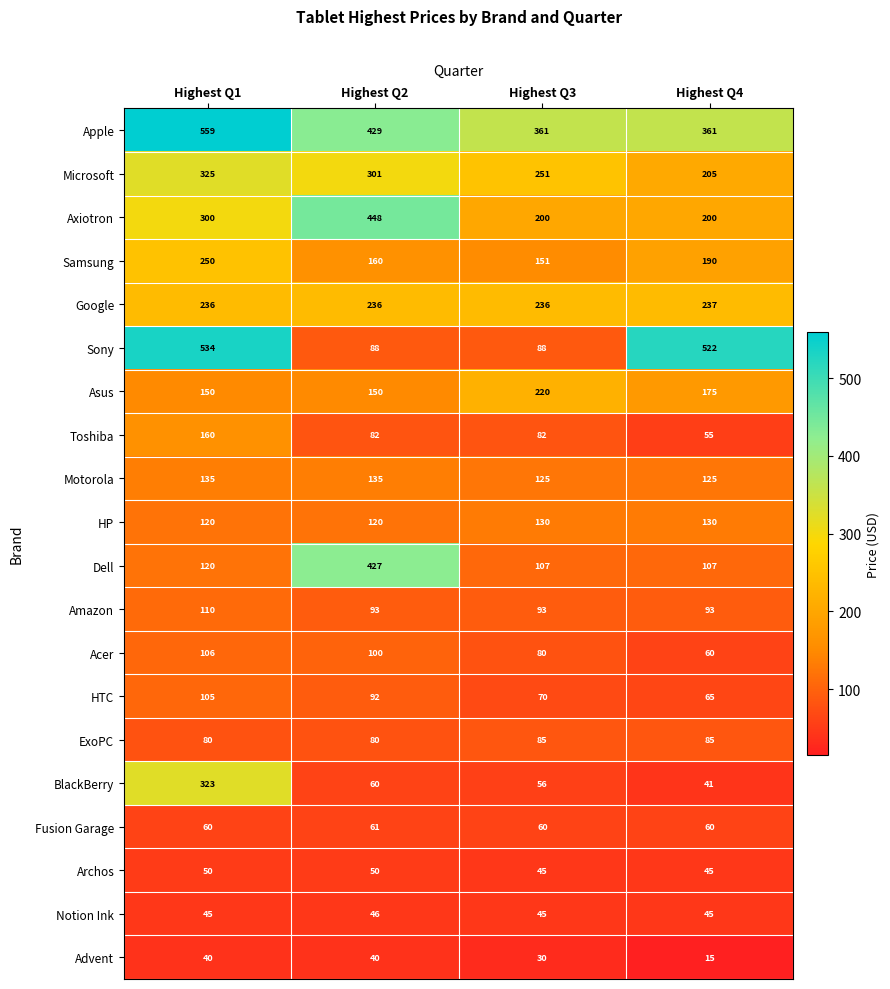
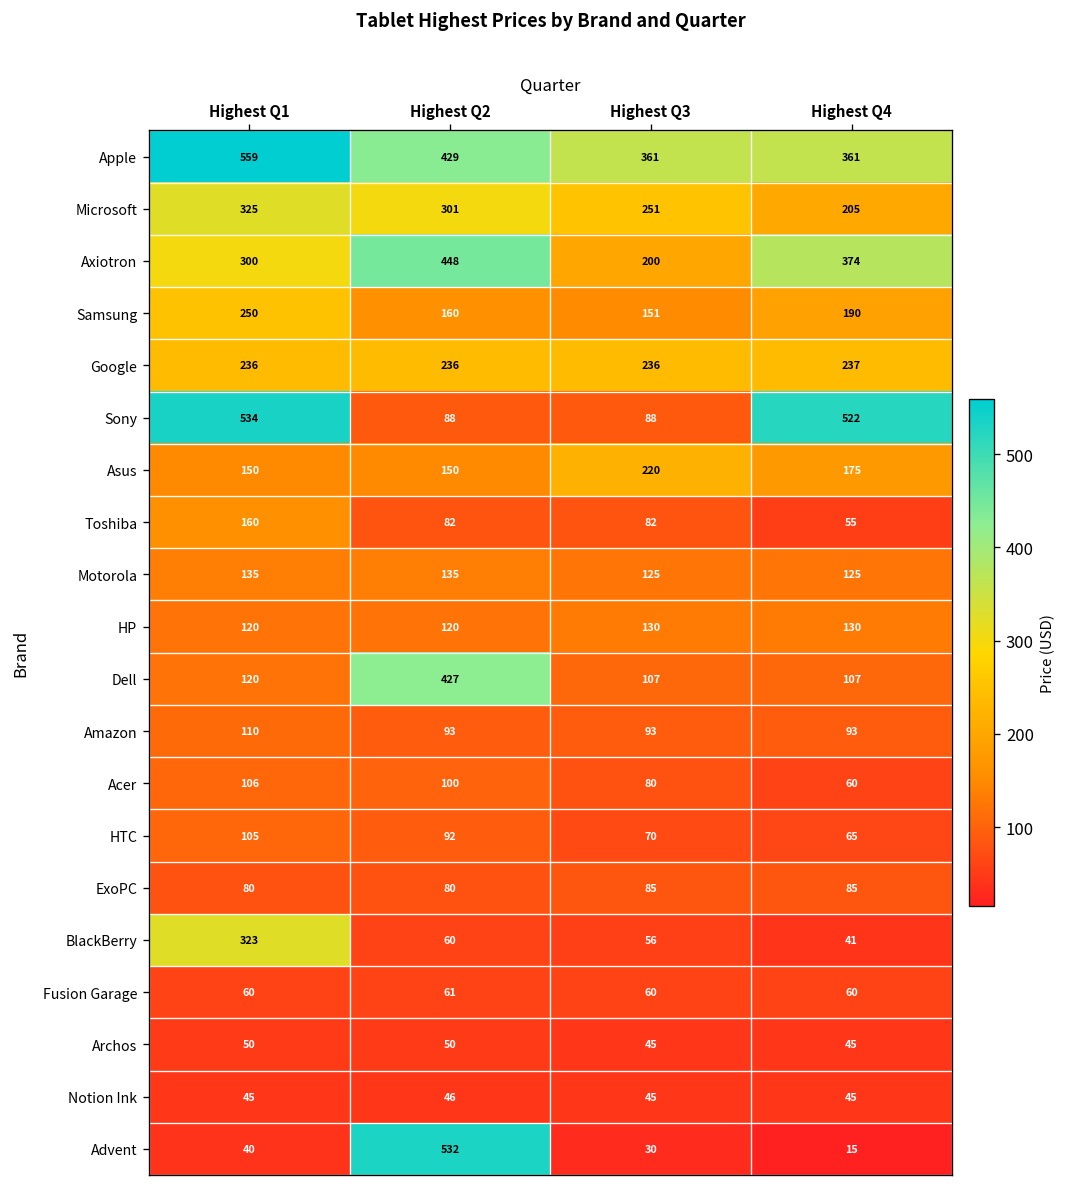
  {
    "Apple": {
      "Highest Q1": 559,
      "Highest Q2": 429,
      "Highest Q3": 361,
      "Highest Q4": 361
    },
    "Microsoft": {
      "Highest Q1": 325,
      "Highest Q2": 301,
      "Highest Q3": 251,
      "Highest Q4": 205
    },
    "Axiotron": {
      "Highest Q1": 300,
      "Highest Q2": 448,
      "Highest Q3": 200,
-     "Highest Q4": 200
+     "Highest Q4": 374
    },
    "Samsung": {
      "Highest Q1": 250,
      "Highest Q2": 160,
      "Highest Q3": 151,
      "Highest Q4": 190
    },
    "Google": {
      "Highest Q1": 236,
      "Highest Q2": 236,
      "Highest Q3": 236,
      "Highest Q4": 237
    },
    "Sony": {
      "Highest Q1": 534,
      "Highest Q2": 88,
      "Highest Q3": 88,
      "Highest Q4": 522
    },
    "Asus": {
      "Highest Q1": 150,
      "Highest Q2": 150,
      "Highest Q3": 220,
      "Highest Q4": 175
    },
    "Toshiba": {
      "Highest Q1": 160,
      "Highest Q2": 82,
      "Highest Q3": 82,
      "Highest Q4": 55
    },
    "Motorola": {
      "Highest Q1": 135,
      "Highest Q2": 135,
      "Highest Q3": 125,
      "Highest Q4": 125
    },
    "HP": {
      "Highest Q1": 120,
      "Highest Q2": 120,
      "Highest Q3": 130,
      "Highest Q4": 130
    },
    "Dell": {
      "Highest Q1": 120,
      "Highest Q2": 427,
      "Highest Q3": 107,
      "Highest Q4": 107
    },
    "Amazon": {
      "Highest Q1": 110,
      "Highest Q2": 93,
      "Highest Q3": 93,
      "Highest Q4": 93
    },
    "Acer": {
      "Highest Q1": 106,
      "Highest Q2": 100,
      "Highest Q3": 80,
      "Highest Q4": 60
    },
    "HTC": {
      "Highest Q1": 105,
      "Highest Q2": 92,
      "Highest Q3": 70,
      "Highest Q4": 65
    },
    "ExoPC": {
      "Highest Q1": 80,
      "Highest Q2": 80,
      "Highest Q3": 85,
      "Highest Q4": 85
    },
    "BlackBerry": {
      "Highest Q1": 323,
      "Highest Q2": 60,
      "Highest Q3": 56,
      "Highest Q4": 41
    },
    "Fusion Garage": {
      "Highest Q1": 60,
      "Highest Q2": 61,
      "Highest Q3": 60,
      "Highest Q4": 60
    },
    "Archos": {
      "Highest Q1": 50,
      "Highest Q2": 50,
      "Highest Q3": 45,
      "Highest Q4": 45
    },
    "Notion Ink": {
      "Highest Q1": 45,
      "Highest Q2": 46,
      "Highest Q3": 45,
      "Highest Q4": 45
    },
    "Advent": {
      "Highest Q1": 40,
-     "Highest Q2": 40,
+     "Highest Q2": 532,
      "Highest Q3": 30,
      "Highest Q4": 15
    }
  }
